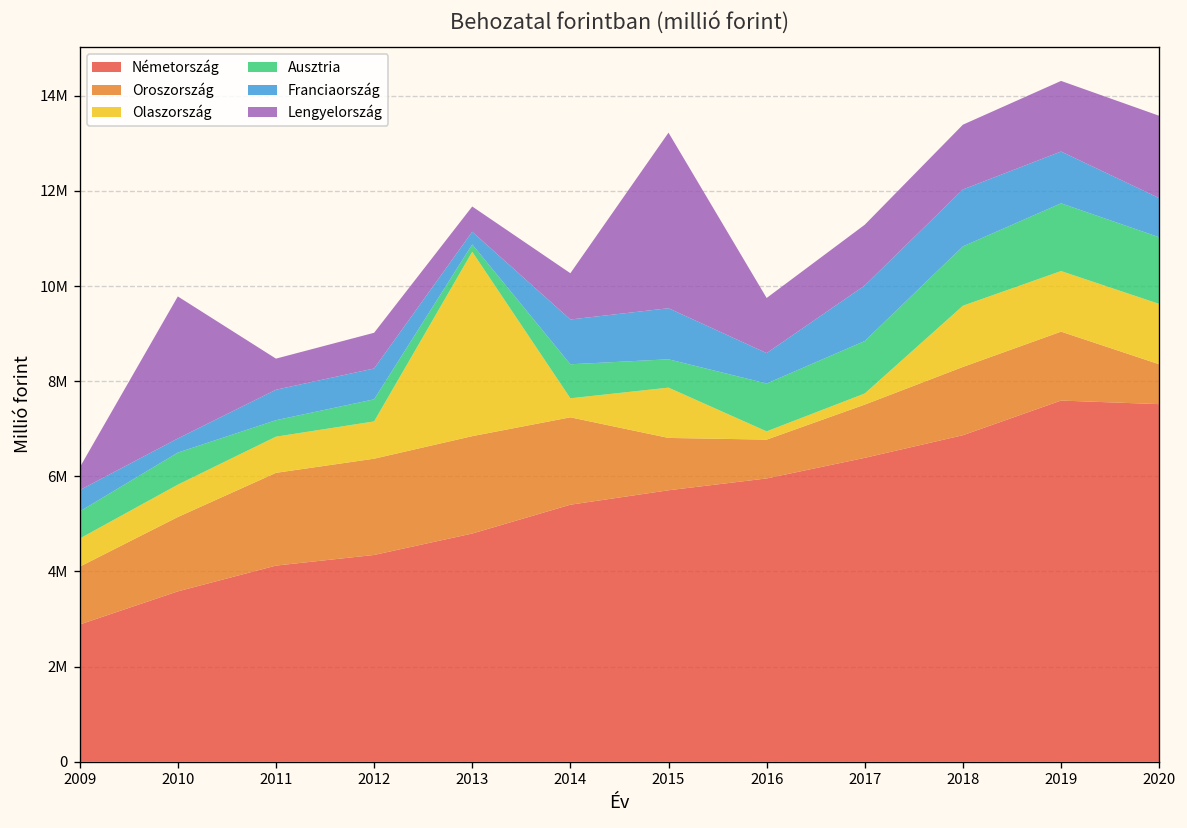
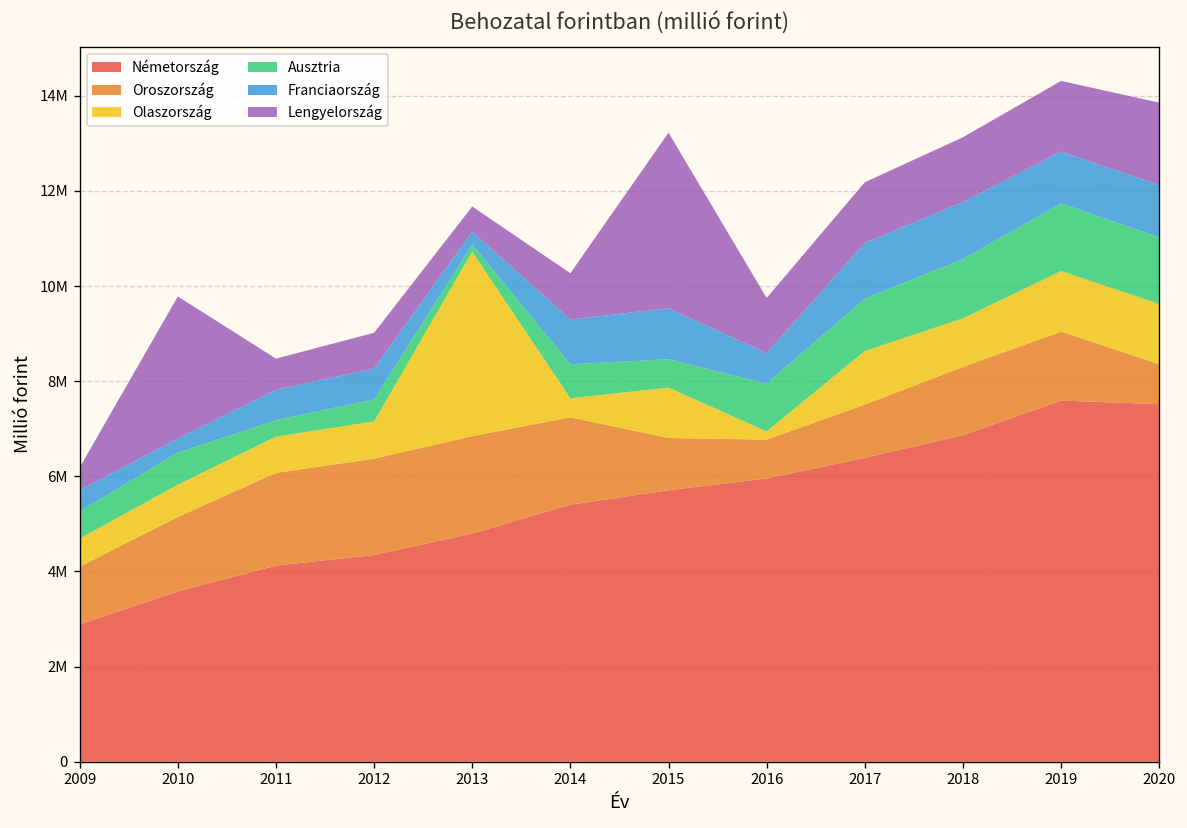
  {
    "Olaszország": {
      "2009": 600000,
      "2010": 700000,
      "2011": 800000,
      "2012": 800000,
      "2013": 3900000,
      "2014": 400000,
      "2015": 1100000,
      "2016": 200000,
-     "2017": 200000,
-     "2018": 1300000,
+     "2017": 1100000,
+     "2018": 1000000,
      "2019": 1300000,
      "2020": 1300000
    },
    "Ausztria": {
      "2009": 600000,
      "2010": 700000,
      "2011": 300000,
      "2012": 500000,
      "2013": 200000,
      "2014": 700000,
      "2015": 600000,
      "2016": 1000000,
      "2017": 1100000,
      "2018": 1200000,
      "2019": 1400000,
      "2020": 1400000
    },
    "Franciaország": {
      "2009": 400000,
      "2010": 300000,
      "2011": 600000,
      "2012": 600000,
      "2013": 300000,
      "2014": 900000,
      "2015": 1100000,
      "2016": 600000,
      "2017": 1200000,
      "2018": 1200000,
      "2019": 1100000,
-     "2020": 800000
+     "2020": 1100000
    },
    "Lengyelország": {
      "2009": 500000,
      "2010": 3000000,
      "2011": 700000,
      "2012": 800000,
      "2013": 500000,
      "2014": 1000000,
      "2015": 3700000,
      "2016": 1200000,
      "2017": 1300000,
      "2018": 1400000,
      "2019": 1500000,
      "2020": 1700000
    }
  }
